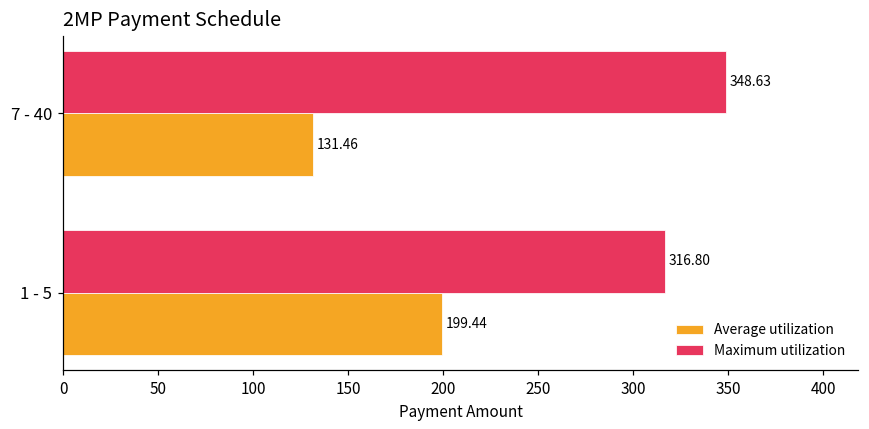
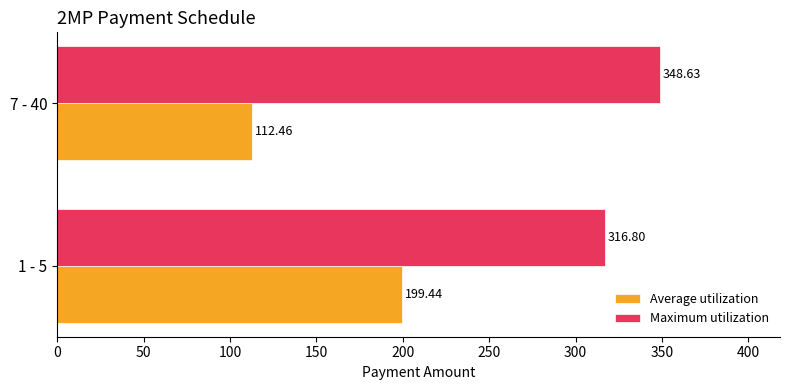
  {
    "Average utilization": {
-     "7 - 40": 131.46,
+     "7 - 40": 112.46,
      "1 - 5": 199.44
    },
    "Maximum utilization": {
      "7 - 40": 348.63,
      "1 - 5": 316.80
    }
  }
